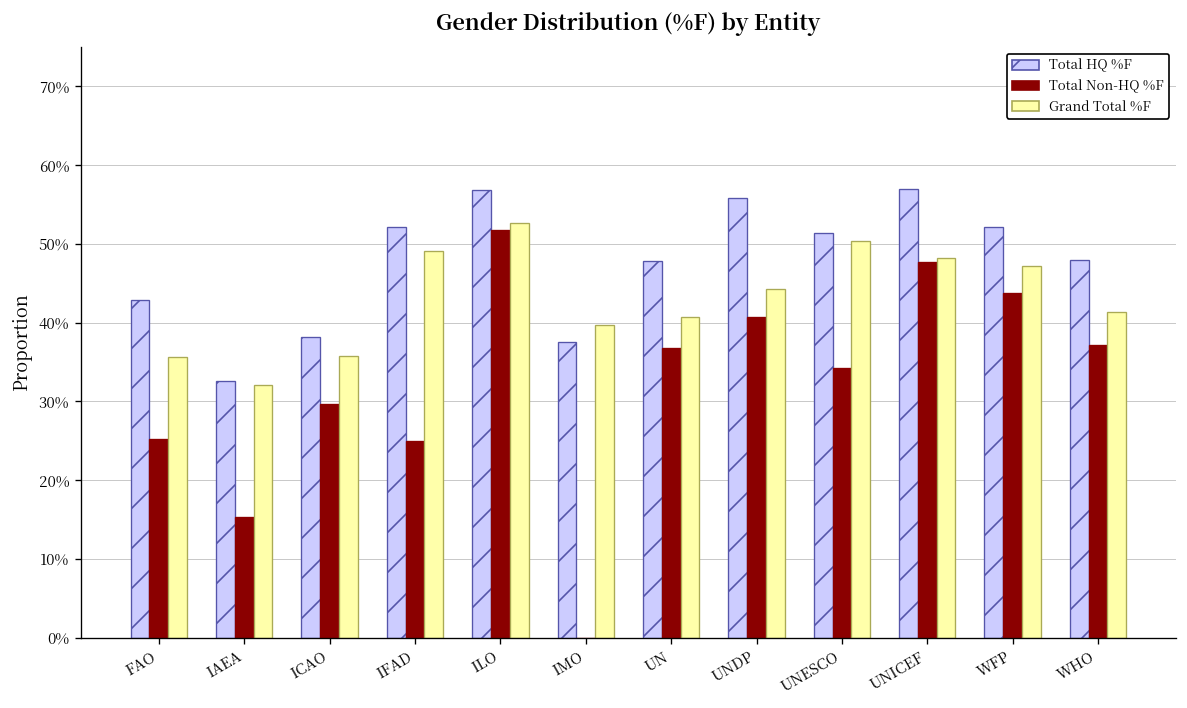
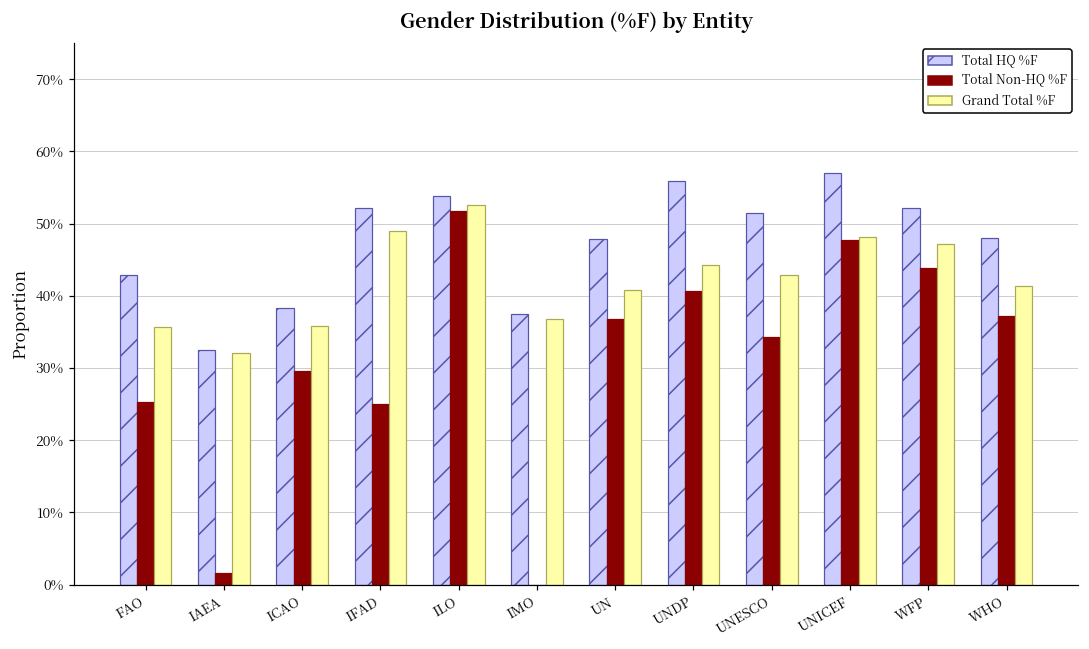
  {
    "Total HQ %F": {
      "FAO": "43%",
      "IAEA": "33%",
      "ICAO": "38%",
      "IFAD": "52%",
-     "ILO": "57%",
+     "ILO": "54%",
      "IMO": "38%",
      "UN": "48%",
      "UNDP": "56%",
      "UNESCO": "51%",
      "UNICEF": "57%",
      "WFP": "52%",
      "WHO": "48%"
    },
    "Total Non-HQ %F": {
      "FAO": "25%",
-     "IAEA": "15%",
+     "IAEA": "2%",
      "ICAO": "30%",
      "IFAD": "25%",
      "ILO": "52%",
      "IMO": "0%",
      "UN": "37%",
      "UNDP": "41%",
      "UNESCO": "34%",
      "UNICEF": "48%",
      "WFP": "44%",
      "WHO": "37%"
    },
    "Grand Total %F": {
      "FAO": "36%",
      "IAEA": "32%",
      "ICAO": "36%",
      "IFAD": "49%",
      "ILO": "53%",
-     "IMO": "40%",
+     "IMO": "37%",
      "UN": "41%",
      "UNDP": "44%",
-     "UNESCO": "50%",
+     "UNESCO": "43%",
      "UNICEF": "48%",
      "WFP": "47%",
      "WHO": "41%"
    }
  }
